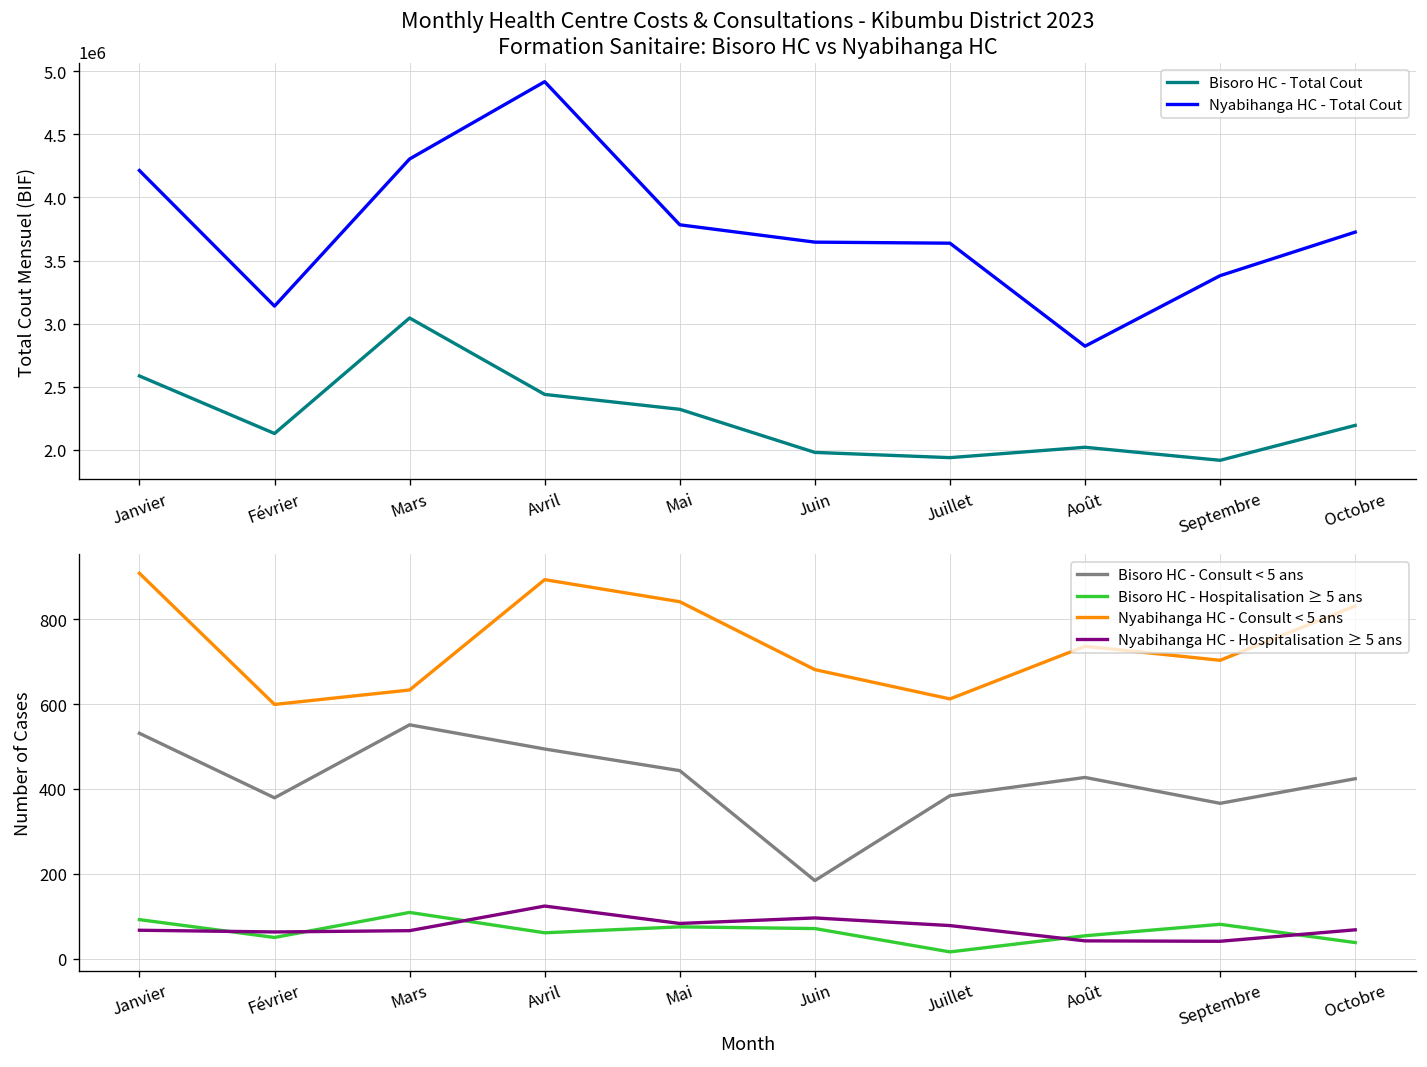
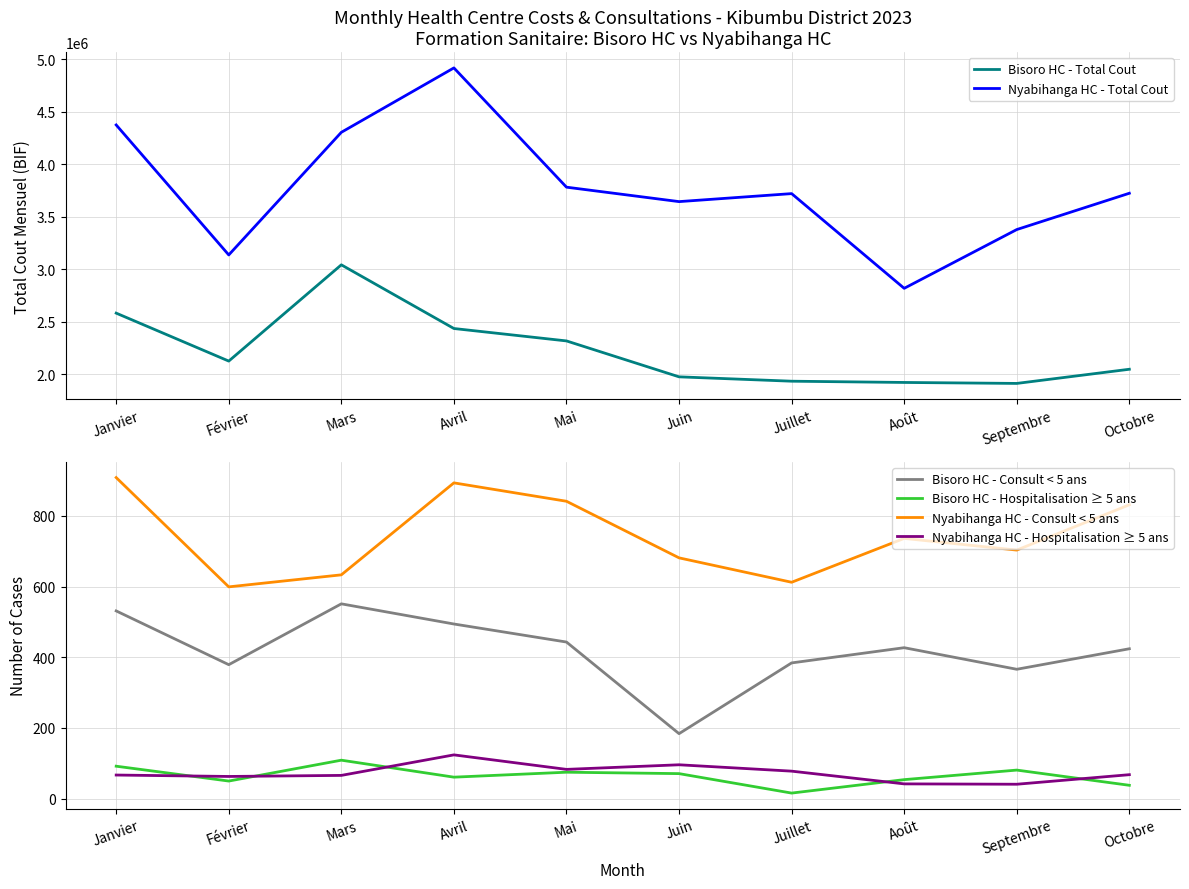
  {
    "Monthly Health Centre Costs & Consultations - Kibumbu District 2023 Formation Sanitaire: Bisoro HC vs Nyabihanga HC": {
      "Bisoro HC - Total Cout": {
        "Janvier": 2580000,
        "Février": 2130000,
        "Mars": 3040000,
        "Avril": 2440000,
        "Mai": 2320000,
        "Juin": 1980000,
        "Juillet": 1940000,
-       "Août": 2020000,
+       "Août": 1920000,
        "Septembre": 1910000,
-       "Octobre": 2190000
+       "Octobre": 2050000
      },
      "Nyabihanga HC - Total Cout": {
-       "Janvier": 4210000,
+       "Janvier": 4380000,
        "Février": 3140000,
        "Mars": 4310000,
        "Avril": 4920000,
        "Mai": 3780000,
        "Juin": 3650000,
-       "Juillet": 3640000,
+       "Juillet": 3720000,
        "Août": 2820000,
        "Septembre": 3380000,
        "Octobre": 3730000
      }
    }
  }
